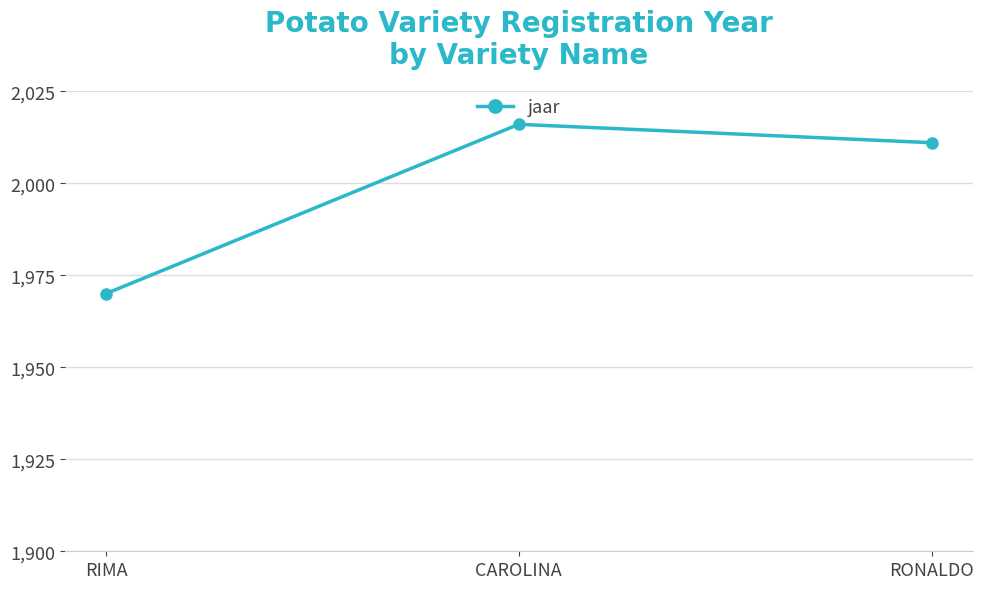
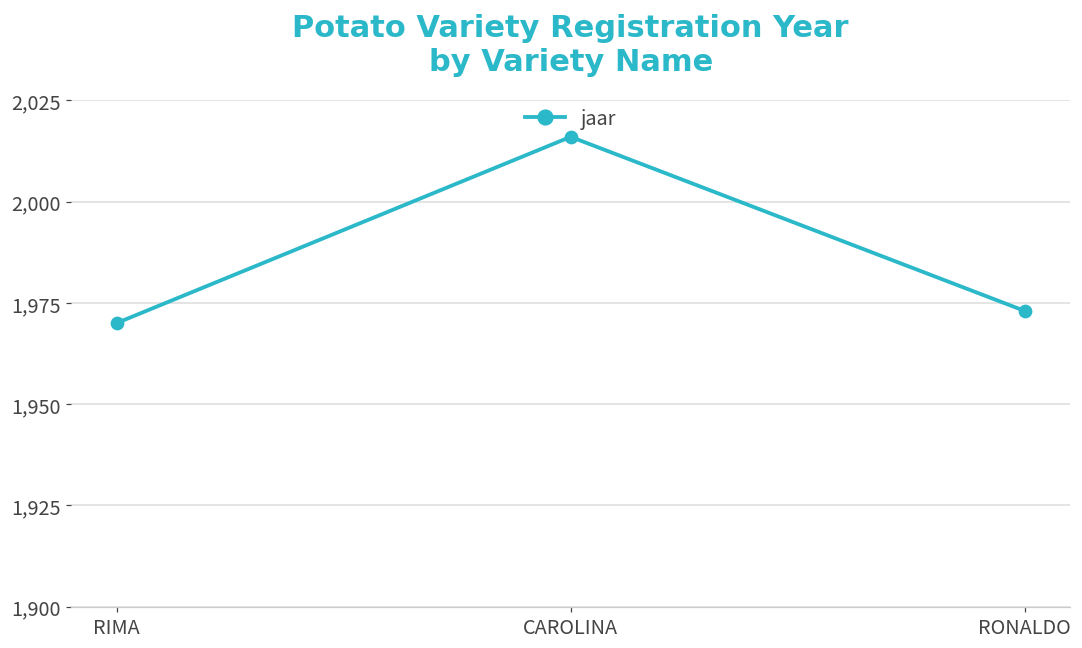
  {
    "RIMA": "1,970",
    "CAROLINA": "2,016",
-   "RONALDO": "2,011"
+   "RONALDO": "1,973"
  }
